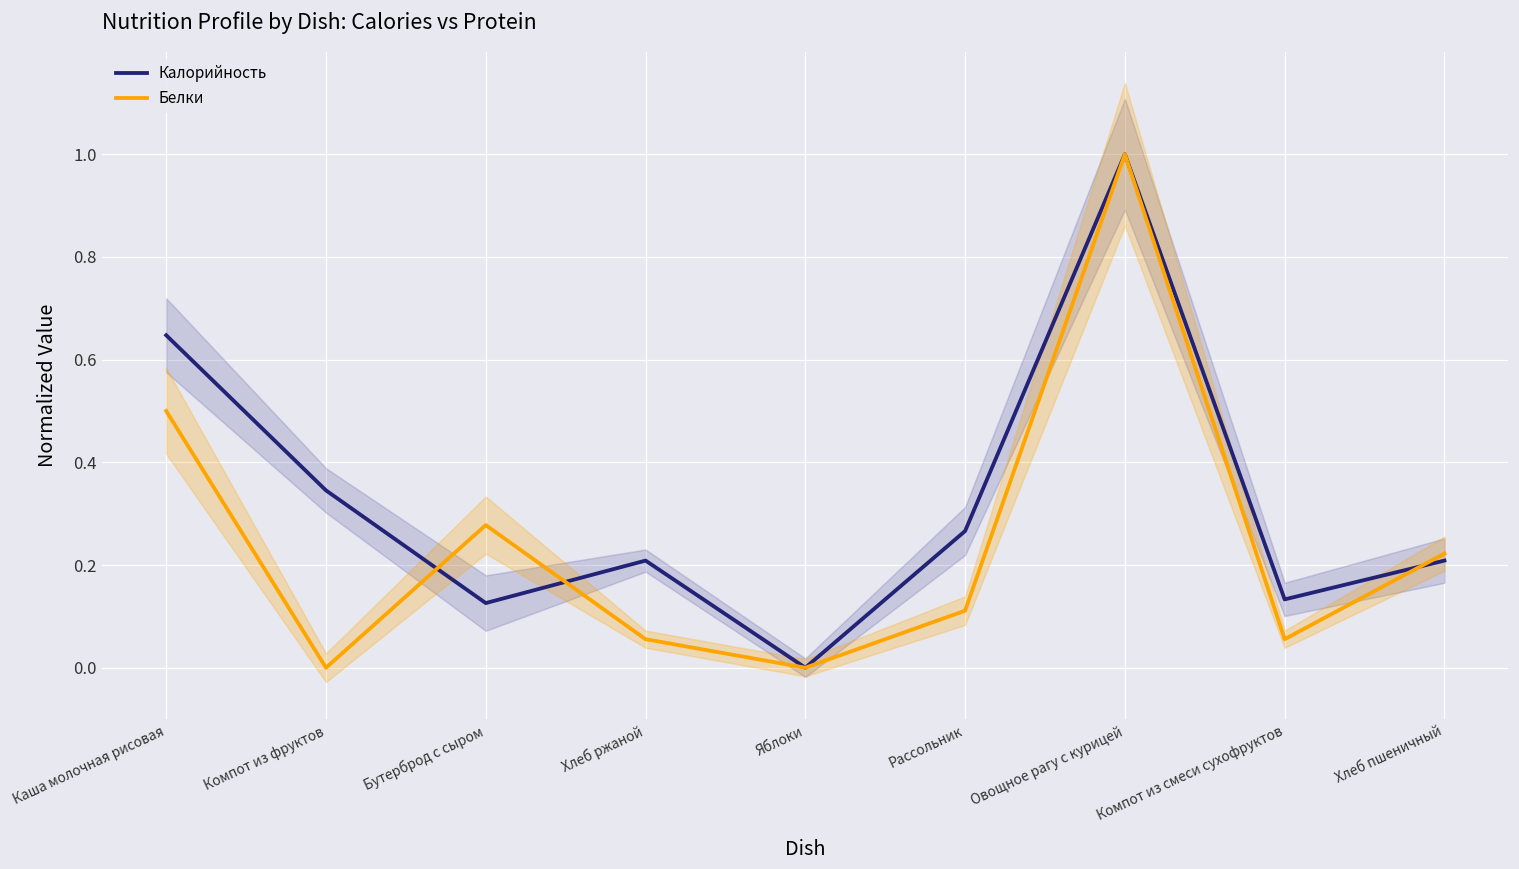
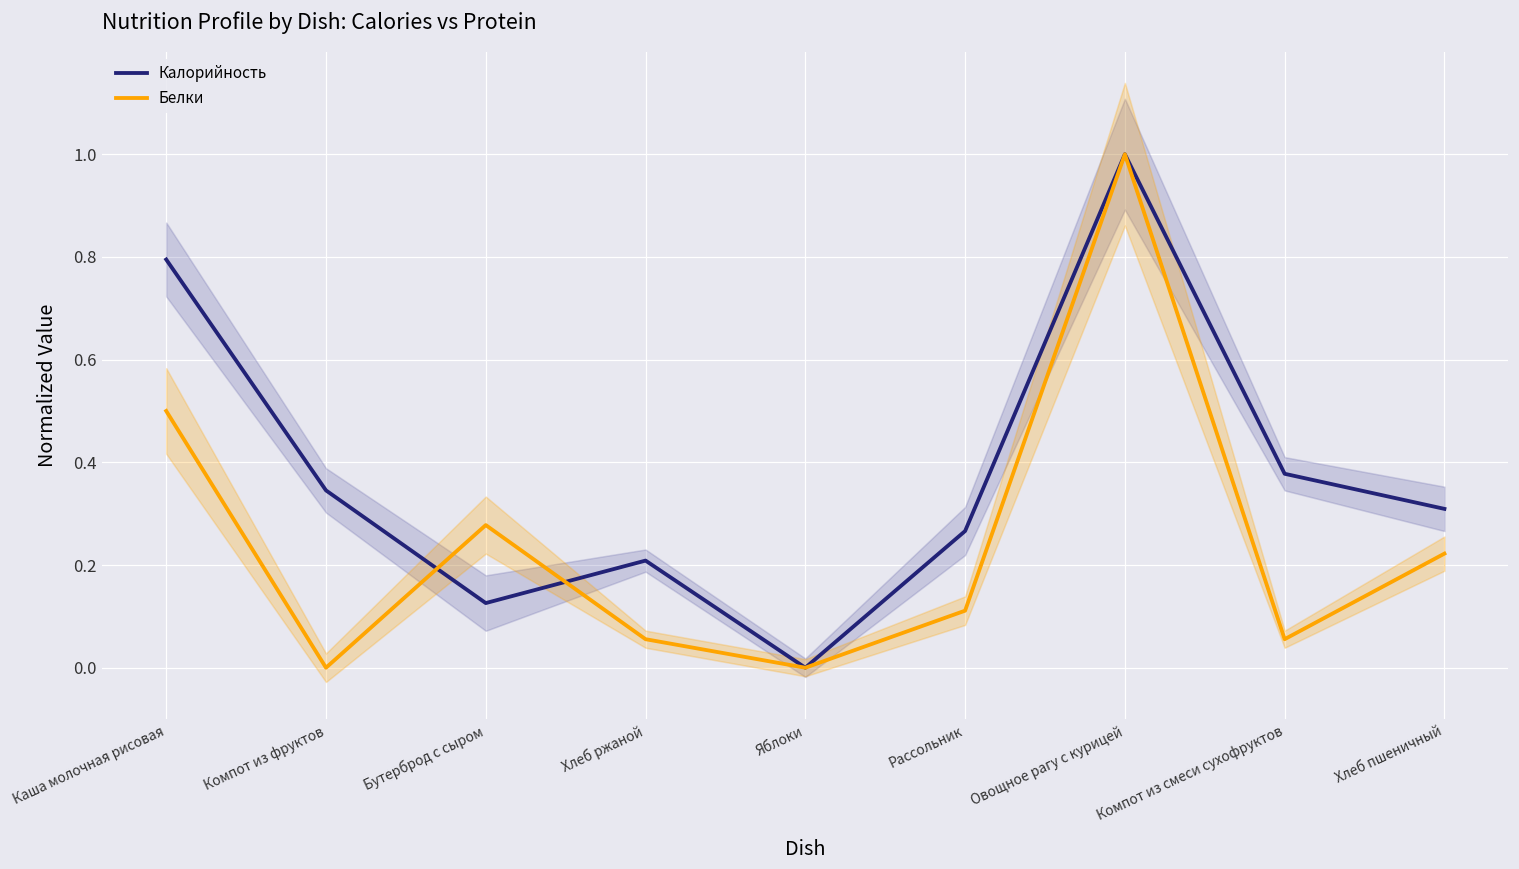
  {
    "Калорийность": {
-     "Каша молочная рисовая": 0.65,
+     "Каша молочная рисовая": 0.79,
      "Компот из фруктов": 0.35,
      "Бутерброд с сыром": 0.13,
      "Хлеб ржаной": 0.21,
      "Рассольник": 0.27,
-     "Компот из смеси сухофруктов": 0.13,
-     "Хлеб пшеничный": 0.21
+     "Компот из смеси сухофруктов": 0.38,
+     "Хлеб пшеничный": 0.31
    }
  }
